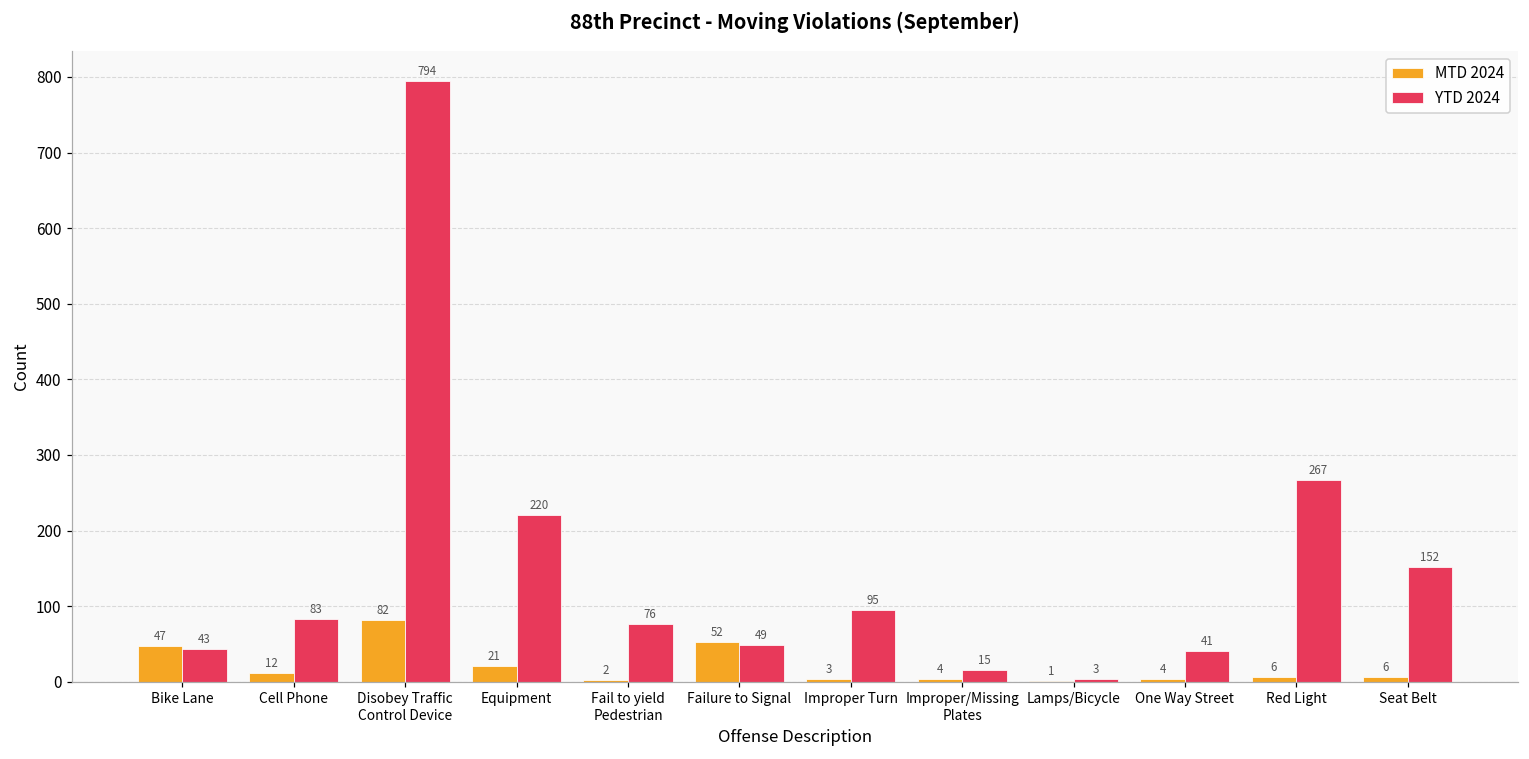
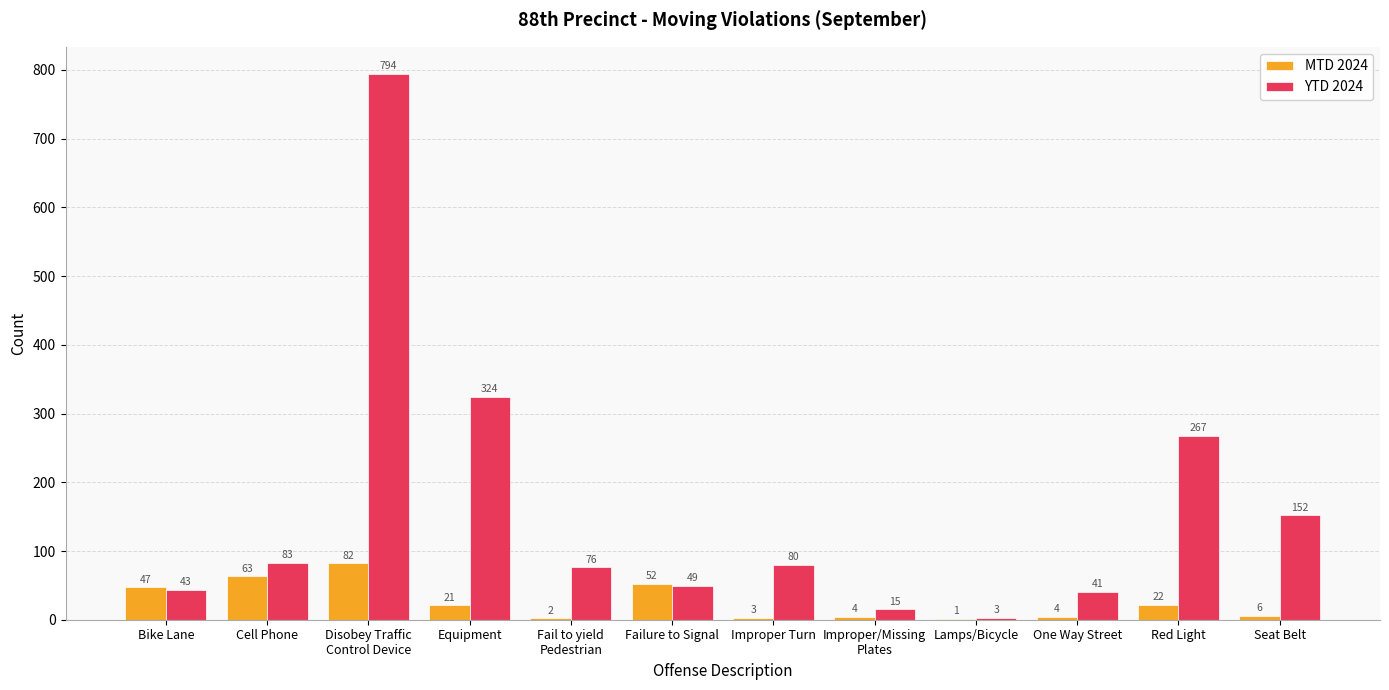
  {
    "MTD 2024": {
      "Bike Lane": 47,
-     "Cell Phone": 12,
+     "Cell Phone": 63,
      "Disobey Traffic Control Device": 82,
      "Equipment": 21,
      "Fail to yield Pedestrian": 2,
      "Failure to Signal": 52,
      "Improper Turn": 3,
      "Improper/Missing Plates": 4,
      "Lamps/Bicycle": 1,
      "One Way Street": 4,
-     "Red Light": 6,
+     "Red Light": 22,
      "Seat Belt": 6
    },
    "YTD 2024": {
      "Bike Lane": 43,
      "Cell Phone": 83,
      "Disobey Traffic Control Device": 794,
-     "Equipment": 220,
+     "Equipment": 324,
      "Fail to yield Pedestrian": 76,
      "Failure to Signal": 49,
-     "Improper Turn": 95,
+     "Improper Turn": 80,
      "Improper/Missing Plates": 15,
      "Lamps/Bicycle": 3,
      "One Way Street": 41,
      "Red Light": 267,
      "Seat Belt": 152
    }
  }
